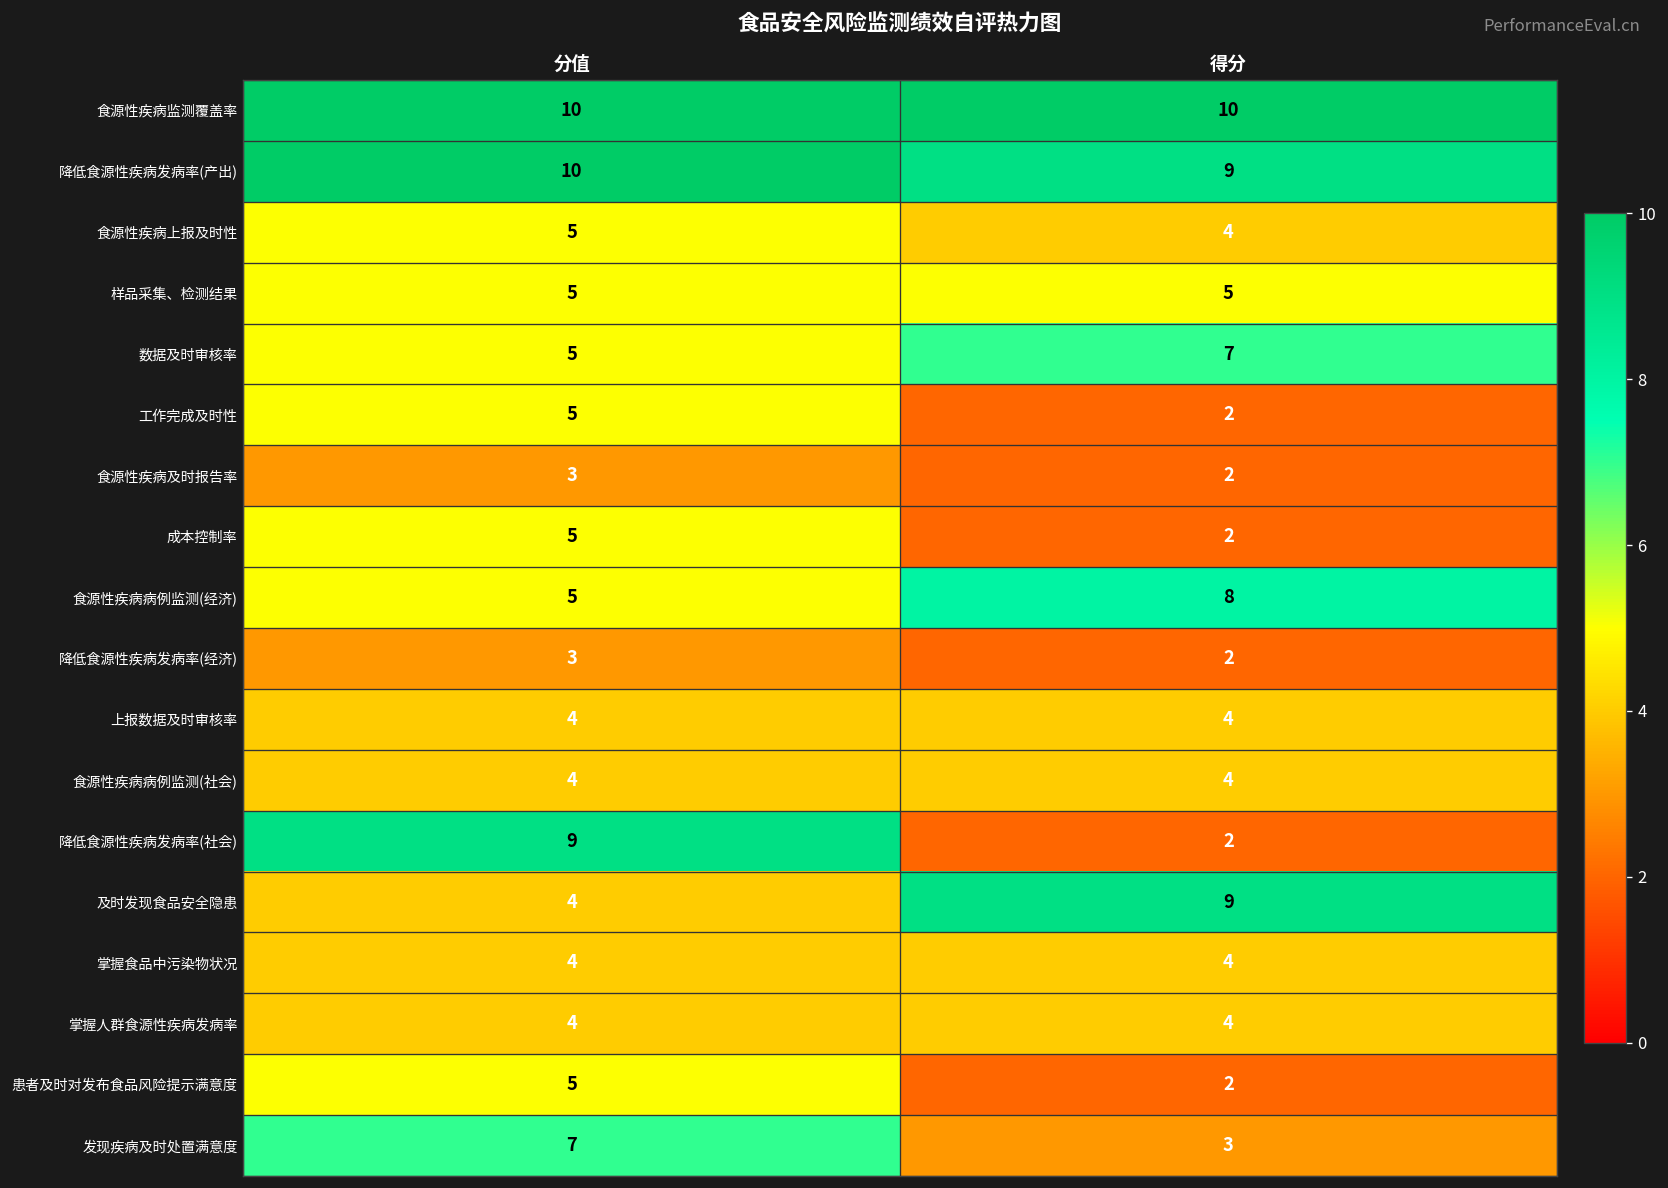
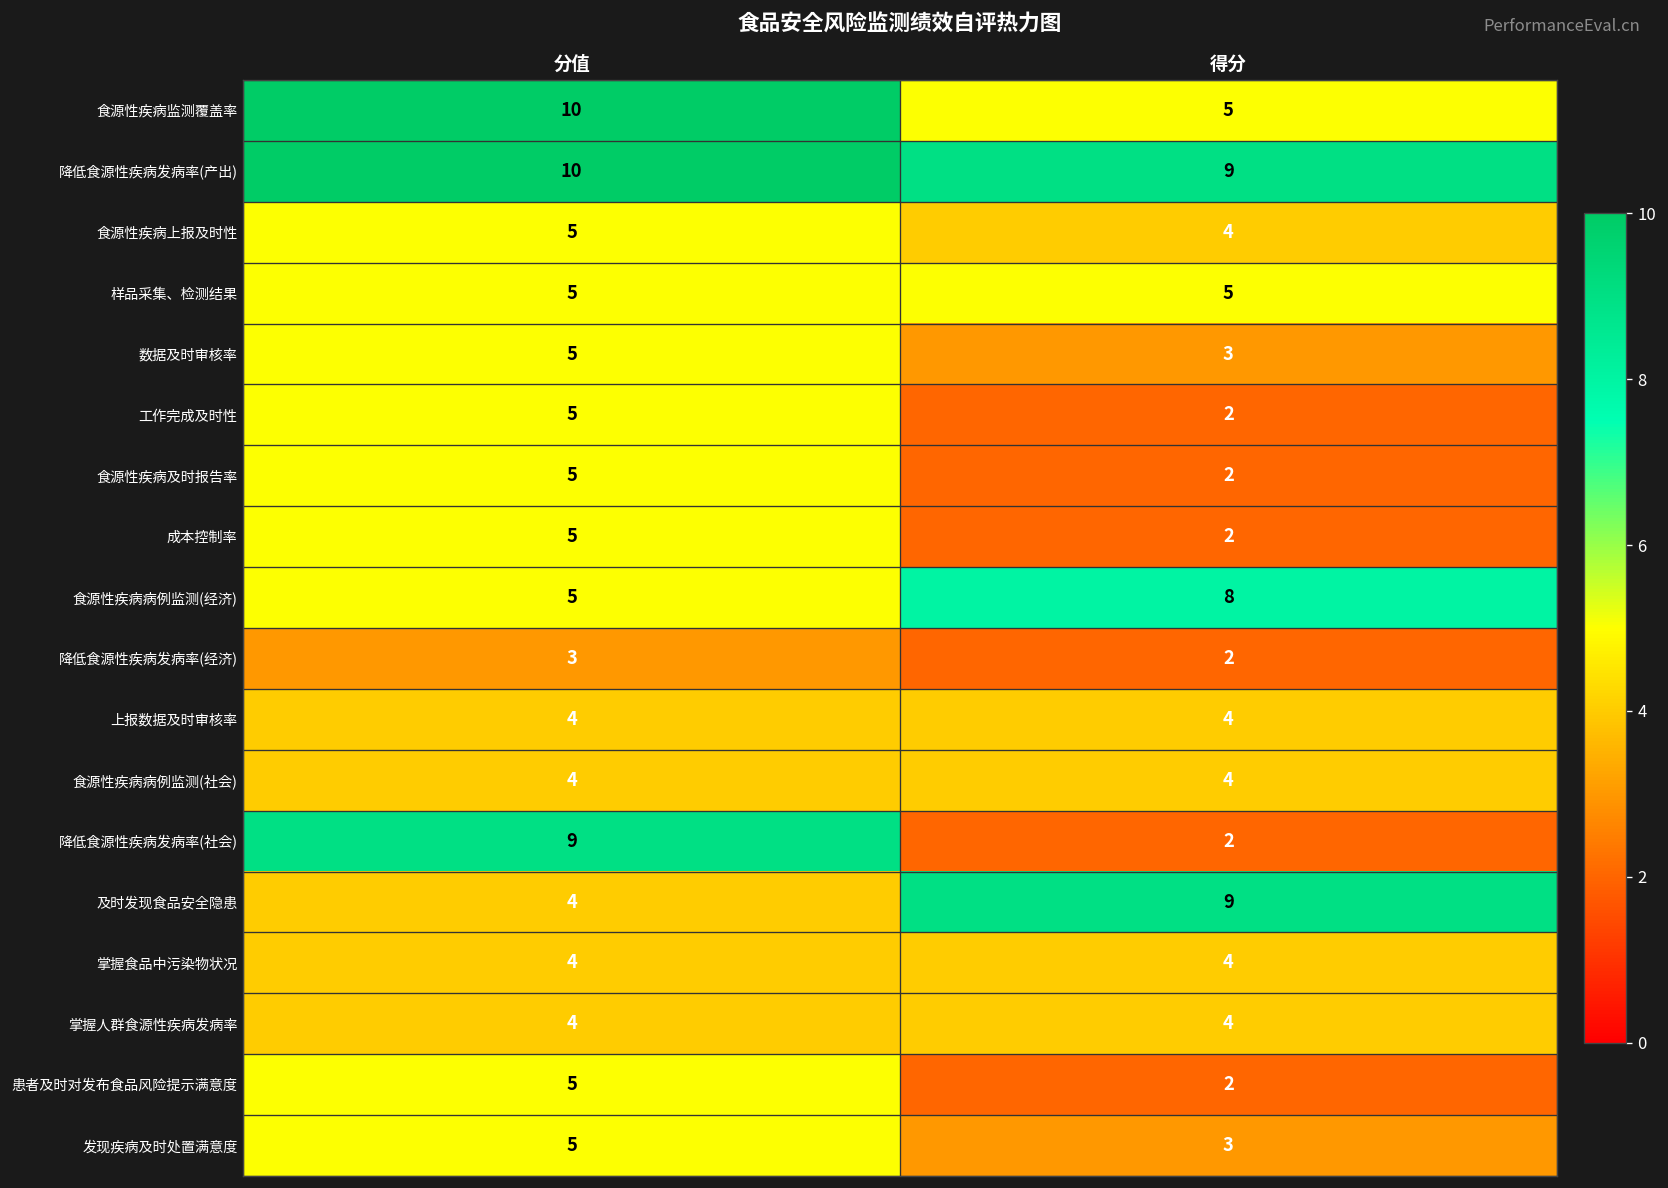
  {
    "食源性疾病监测覆盖率": {
      "分值": 10,
-     "得分": 10
+     "得分": 5
    },
    "降低食源性疾病发病率(产出)": {
      "分值": 10,
      "得分": 9
    },
    "食源性疾病上报及时性": {
      "分值": 5,
      "得分": 4
    },
    "样品采集、检测结果": {
      "分值": 5,
      "得分": 5
    },
    "数据及时审核率": {
      "分值": 5,
-     "得分": 7
+     "得分": 3
    },
    "工作完成及时性": {
      "分值": 5,
      "得分": 2
    },
    "食源性疾病及时报告率": {
-     "分值": 3,
+     "分值": 5,
      "得分": 2
    },
    "成本控制率": {
      "分值": 5,
      "得分": 2
    },
    "食源性疾病病例监测(经济)": {
      "分值": 5,
      "得分": 8
    },
    "降低食源性疾病发病率(经济)": {
      "分值": 3,
      "得分": 2
    },
    "上报数据及时审核率": {
      "分值": 4,
      "得分": 4
    },
    "食源性疾病病例监测(社会)": {
      "分值": 4,
      "得分": 4
    },
    "降低食源性疾病发病率(社会)": {
      "分值": 9,
      "得分": 2
    },
    "及时发现食品安全隐患": {
      "分值": 4,
      "得分": 9
    },
    "掌握食品中污染物状况": {
      "分值": 4,
      "得分": 4
    },
    "掌握人群食源性疾病发病率": {
      "分值": 4,
      "得分": 4
    },
    "患者及时对发布食品风险提示满意度": {
      "分值": 5,
      "得分": 2
    },
    "发现疾病及时处置满意度": {
-     "分值": 7,
+     "分值": 5,
      "得分": 3
    }
  }
